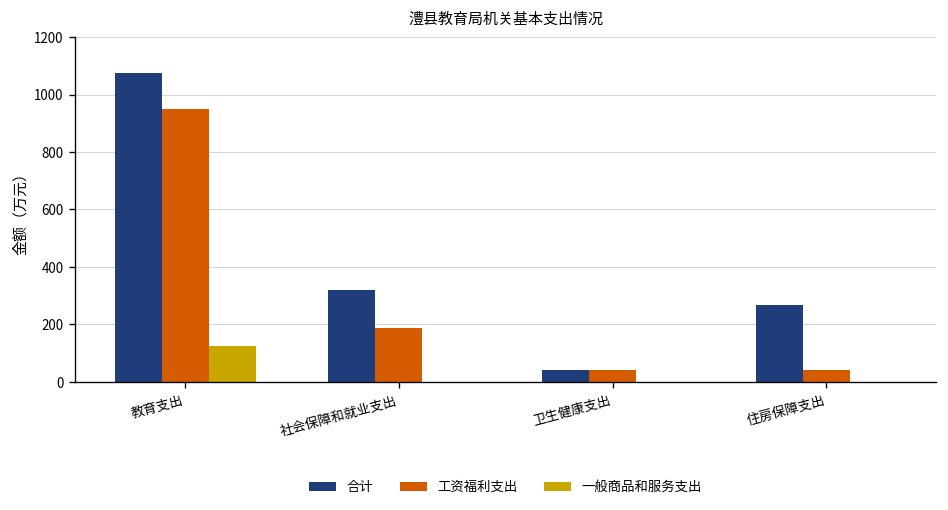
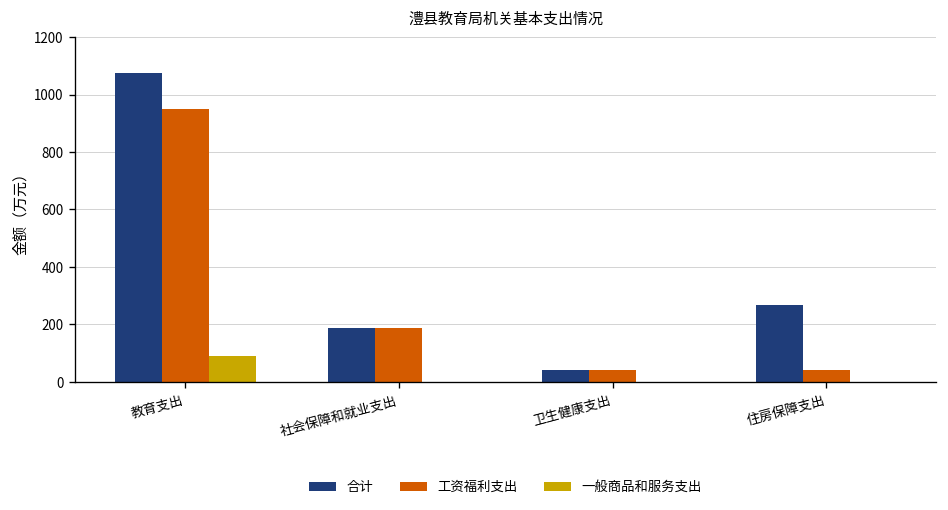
  {
    "合计": {
      "教育支出": 1070,
-     "社会保障和就业支出": 320,
+     "社会保障和就业支出": 190,
      "卫生健康支出": 40,
      "住房保障支出": 270
    },
    "工资福利支出": {
      "教育支出": 950,
      "社会保障和就业支出": 190,
      "卫生健康支出": 40,
      "住房保障支出": 40
    },
    "一般商品和服务支出": {
-     "教育支出": 120,
+     "教育支出": 90,
      "社会保障和就业支出": 0,
      "卫生健康支出": 0,
      "住房保障支出": 0
    }
  }
